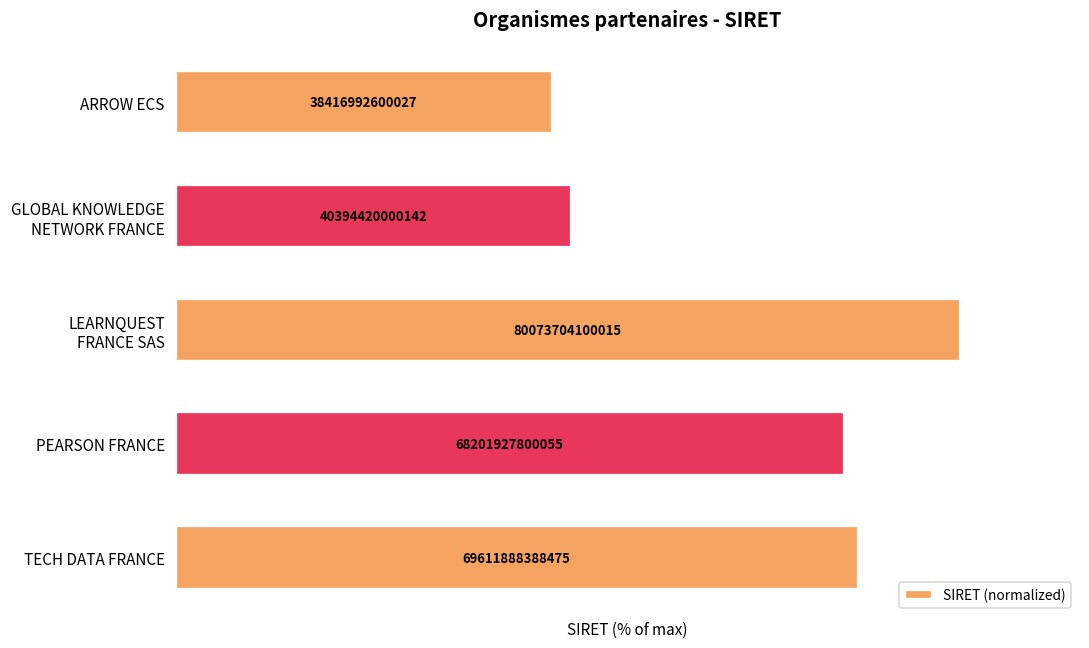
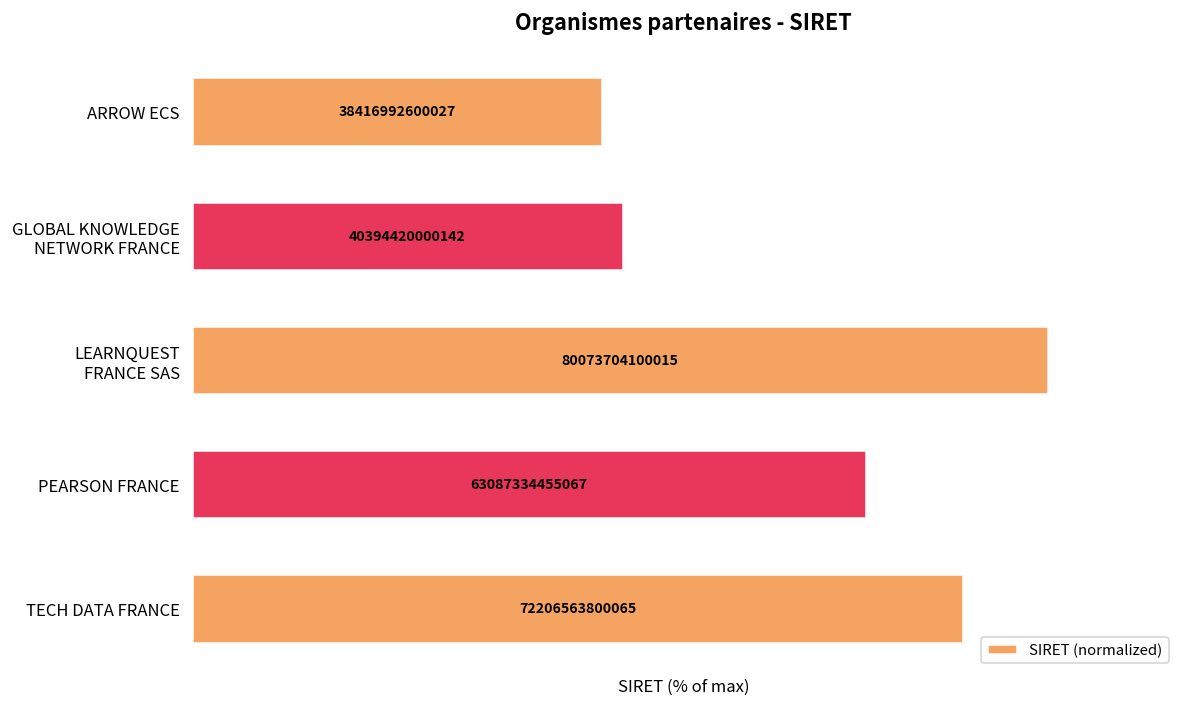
  {
-   "PEARSON FRANCE": 68201927800055,
-   "TECH DATA FRANCE": 69611888388475
+   "PEARSON FRANCE": 63087334455067,
+   "TECH DATA FRANCE": 72206563800065
  }
